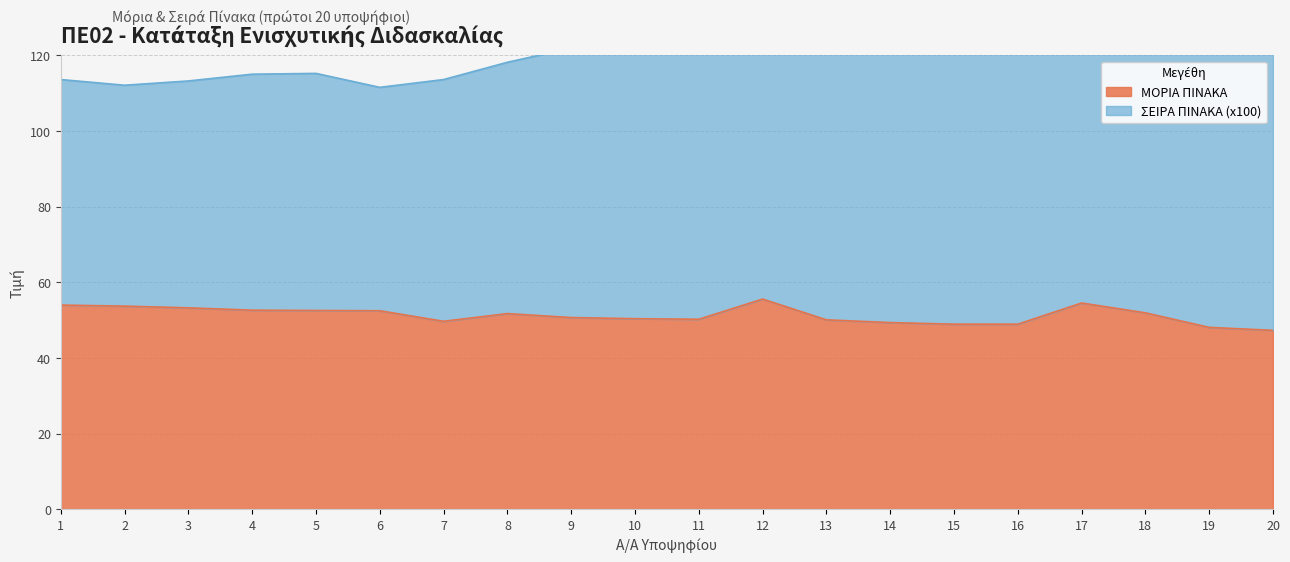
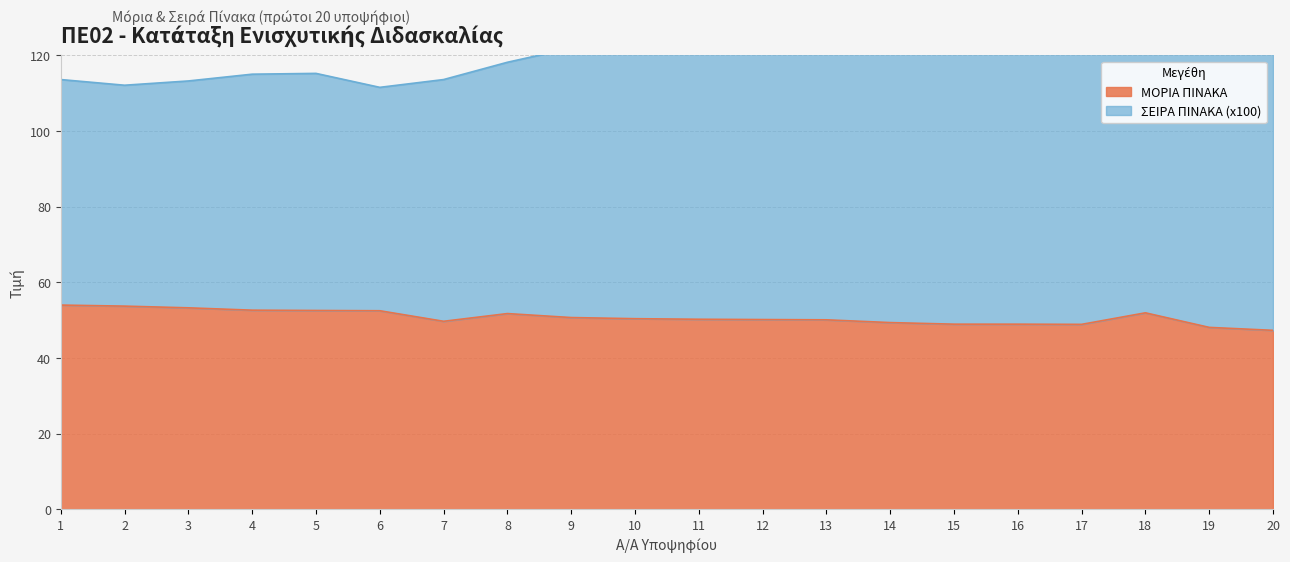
  {
    "ΜΟΡΙΑ ΠΙΝΑΚΑ": {
      "1": 54,
      "2": 54,
      "3": 53,
      "4": 53,
      "5": 53,
      "6": 52,
      "7": 50,
      "8": 52,
      "9": 51,
      "10": 50,
      "11": 50,
-     "12": 56,
+     "12": 50,
      "13": 50,
      "14": 49,
      "15": 49,
      "16": 49,
-     "17": 55,
+     "17": 49,
      "18": 52,
      "19": 48,
      "20": 47
    },
    "ΣΕΙΡΑ ΠΙΝΑΚΑ (x100)": {
      "1": 60,
      "2": 58,
      "3": 60,
      "4": 62,
      "5": 63,
      "6": 59,
      "7": 64,
      "8": 66
    }
  }
